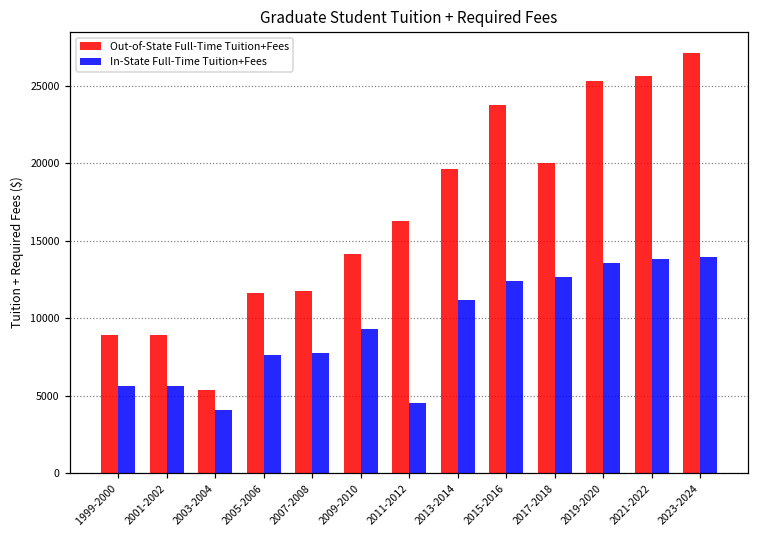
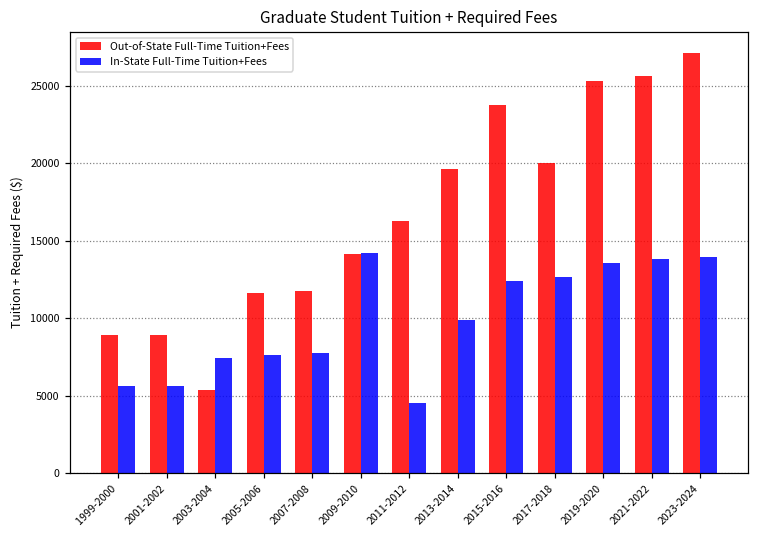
  {
    "Out-of-State Full-Time Tuition+Fees": {
      "1999-2000": 8900,
      "2001-2002": 8900,
      "2003-2004": 5300,
      "2005-2006": 11600,
      "2007-2008": 11800,
      "2009-2010": 14200,
      "2011-2012": 16300,
      "2013-2014": 19700,
      "2015-2016": 23800,
      "2017-2018": 20000,
      "2019-2020": 25300,
      "2021-2022": 25600,
      "2023-2024": 27100
    },
    "In-State Full-Time Tuition+Fees": {
      "1999-2000": 5600,
      "2001-2002": 5600,
-     "2003-2004": 4100,
+     "2003-2004": 7400,
      "2005-2006": 7600,
      "2007-2008": 7800,
-     "2009-2010": 9300,
+     "2009-2010": 14200,
      "2011-2012": 4500,
-     "2013-2014": 11200,
+     "2013-2014": 9900,
      "2015-2016": 12400,
      "2017-2018": 12600,
      "2019-2020": 13600,
      "2021-2022": 13800,
      "2023-2024": 13900
    }
  }
